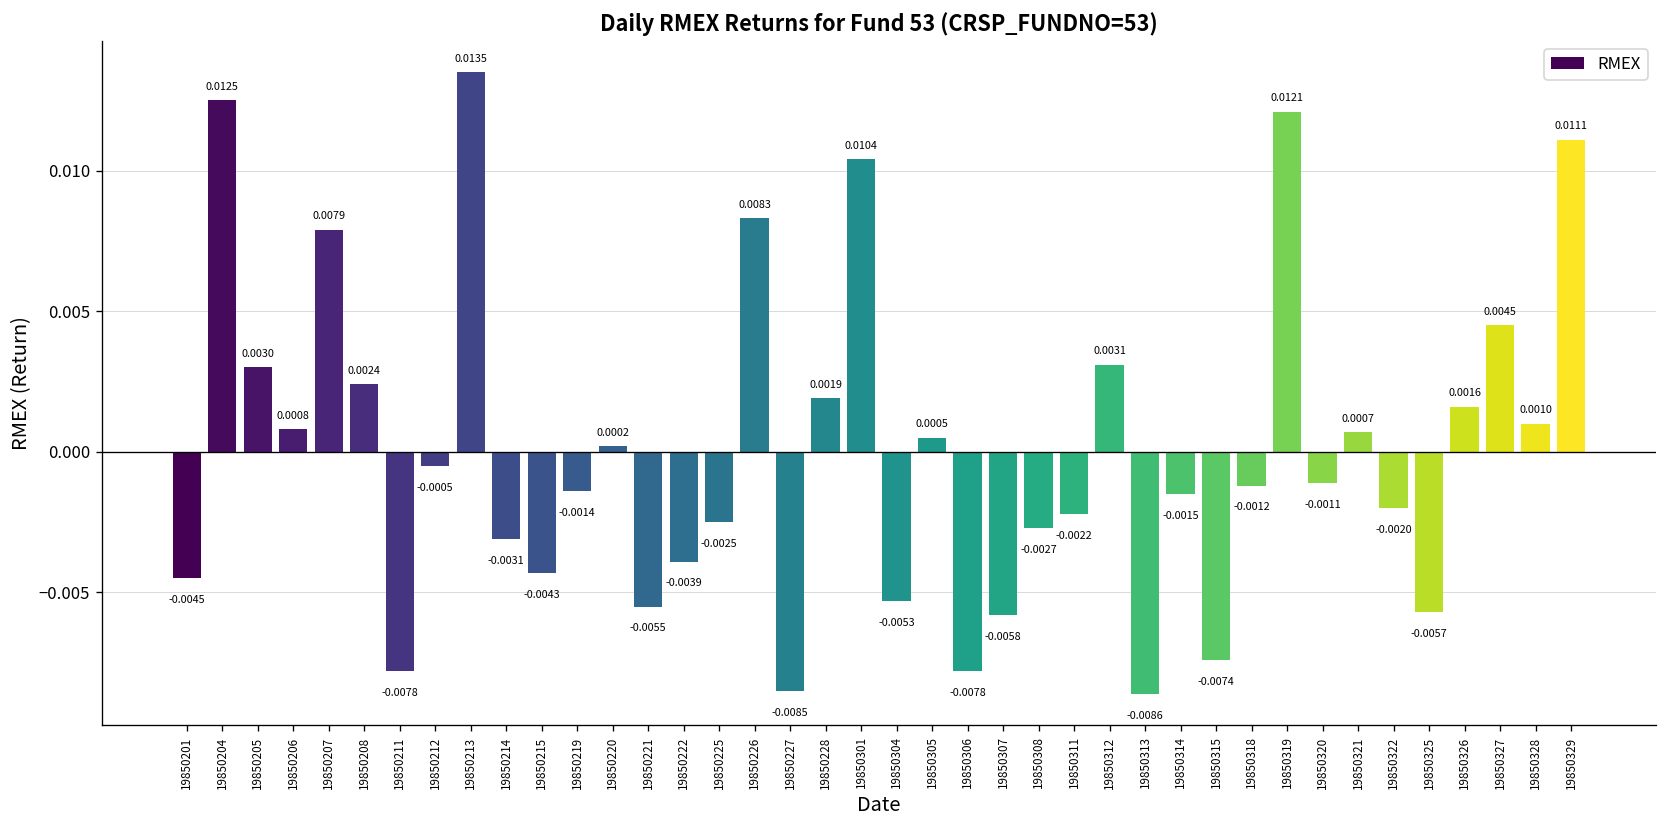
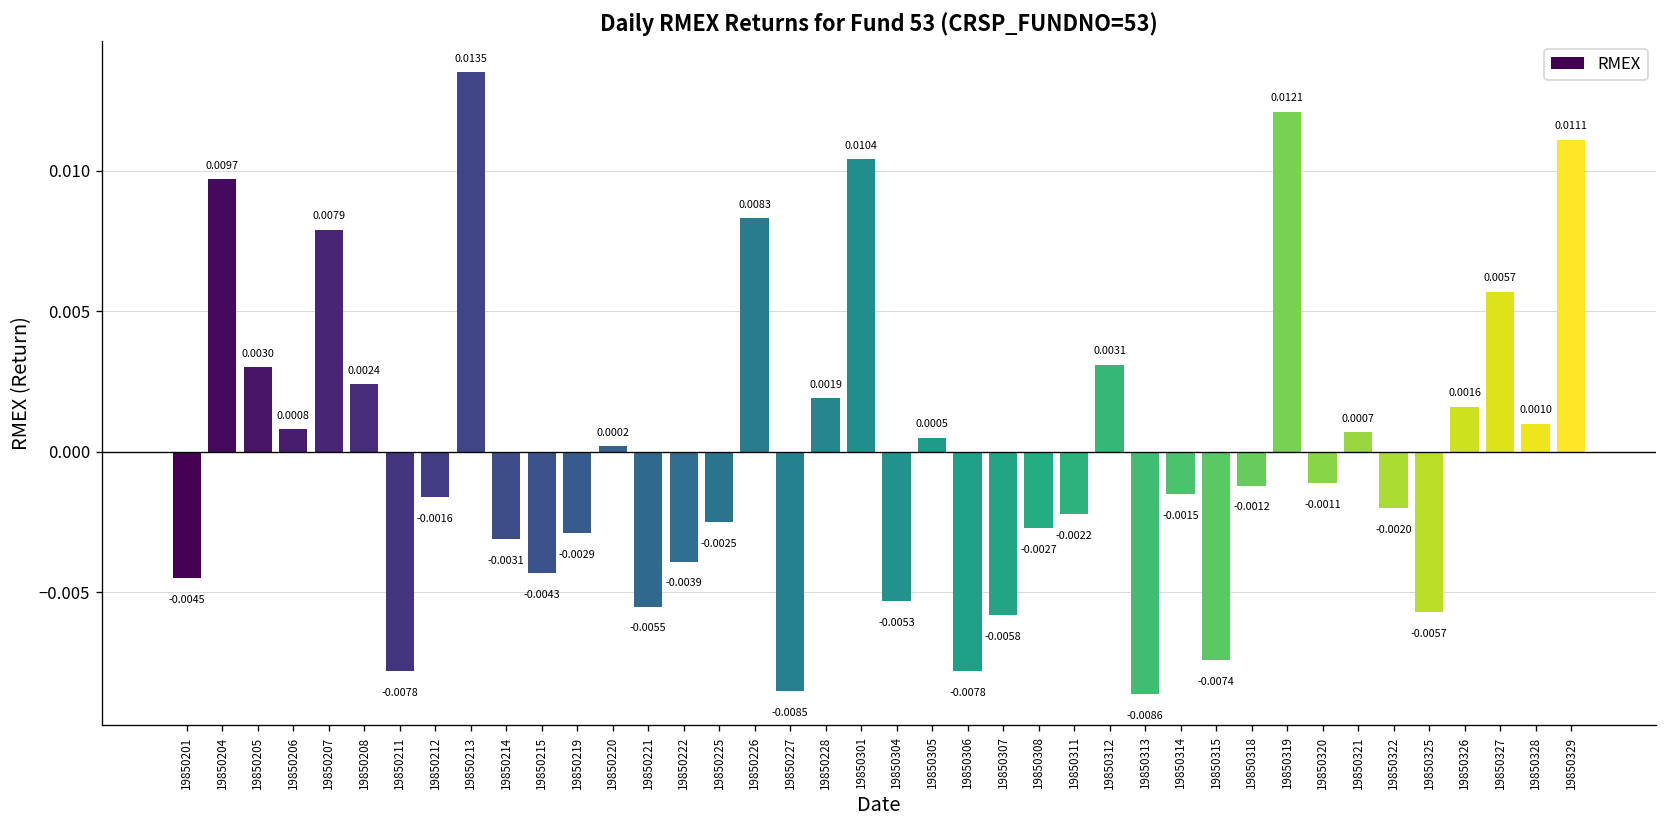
  {
    "19850201": -0.0045,
-   "19850204": 0.0125,
+   "19850204": 0.0097,
    "19850205": 0.0030,
    "19850206": 0.0008,
    "19850207": 0.0079,
    "19850208": 0.0024,
    "19850211": -0.0078,
-   "19850212": -0.0005,
+   "19850212": -0.0016,
    "19850213": 0.0135,
    "19850214": -0.0031,
    "19850215": -0.0043,
-   "19850219": -0.0014,
+   "19850219": -0.0029,
    "19850220": 0.0002,
    "19850221": -0.0055,
    "19850222": -0.0039,
    "19850225": -0.0025,
    "19850226": 0.0083,
    "19850227": -0.0085,
    "19850228": 0.0019,
    "19850301": 0.0104,
    "19850304": -0.0053,
    "19850305": 0.0005,
    "19850306": -0.0078,
    "19850307": -0.0058,
    "19850308": -0.0027,
    "19850311": -0.0022,
    "19850312": 0.0031,
    "19850313": -0.0086,
    "19850314": -0.0015,
    "19850315": -0.0074,
    "19850318": -0.0012,
    "19850319": 0.0121,
    "19850320": -0.0011,
    "19850321": 0.0007,
    "19850322": -0.0020,
    "19850325": -0.0057,
    "19850326": 0.0016,
-   "19850327": 0.0045,
+   "19850327": 0.0057,
    "19850328": 0.0010,
    "19850329": 0.0111
  }
